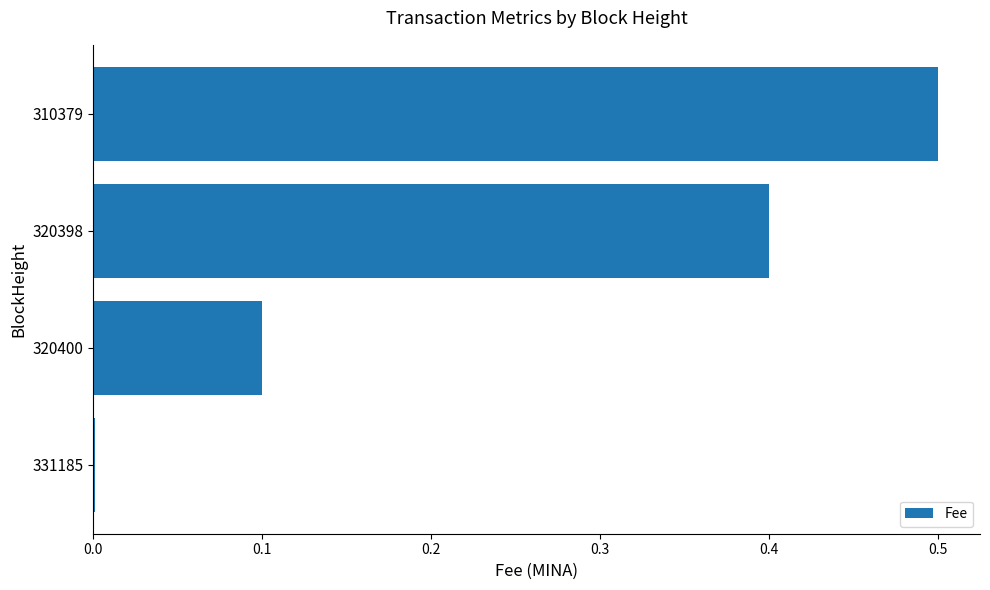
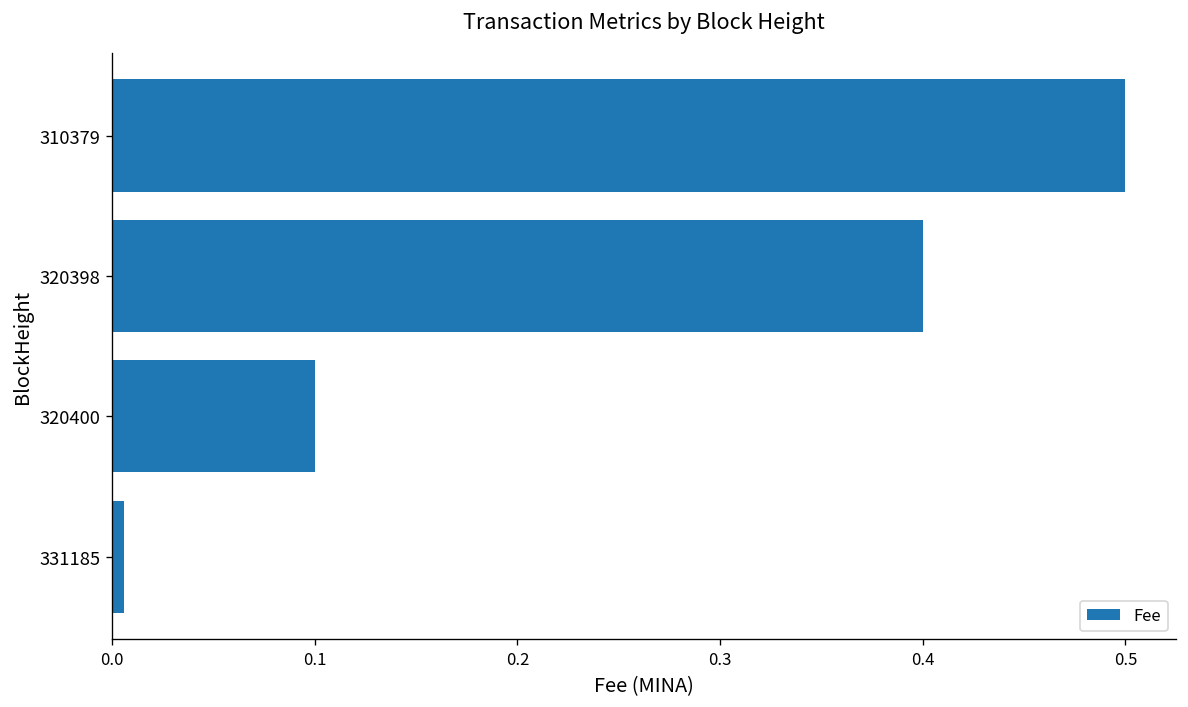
  {
    "310379": 0.500,
    "320398": 0.400,
    "320400": 0.100,
-   "331185": 0.001
+   "331185": 0.006
  }
